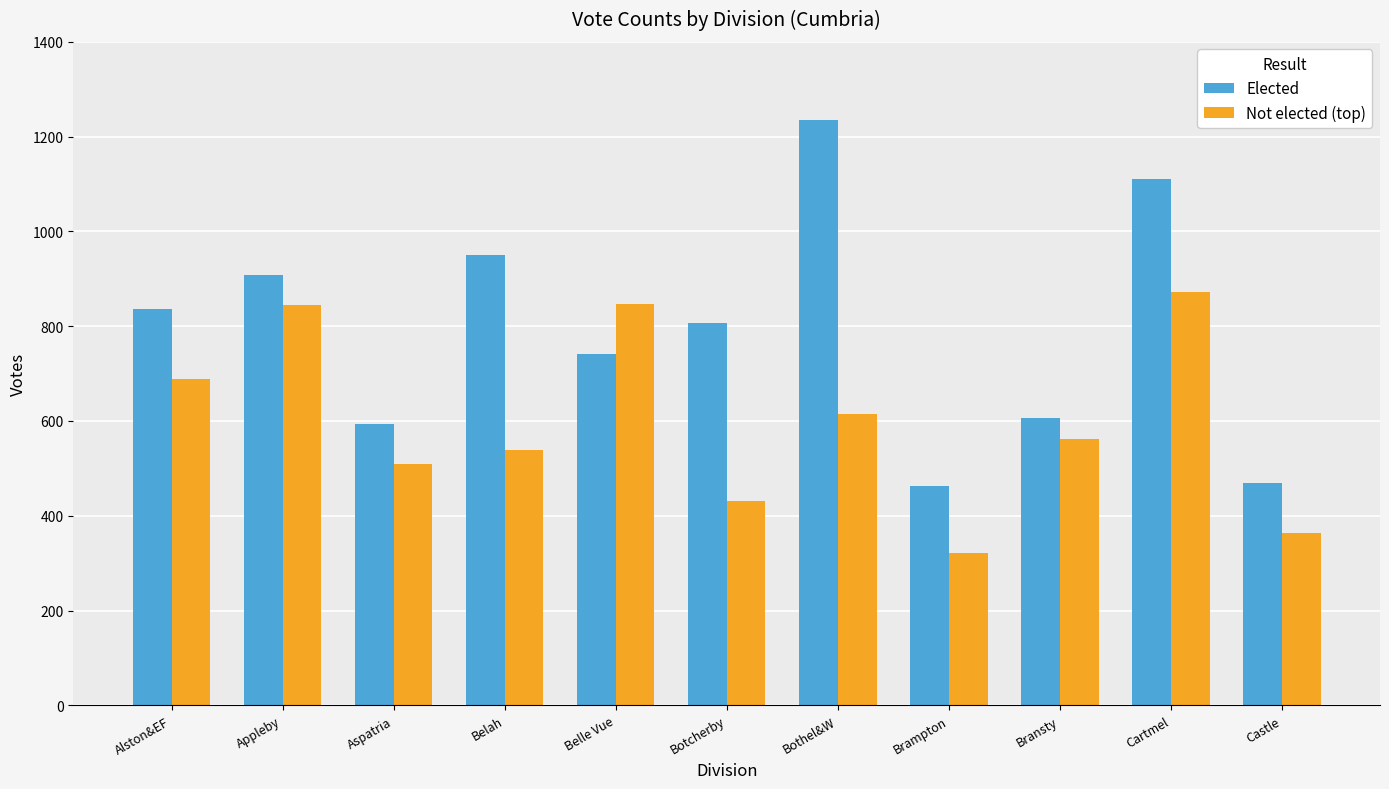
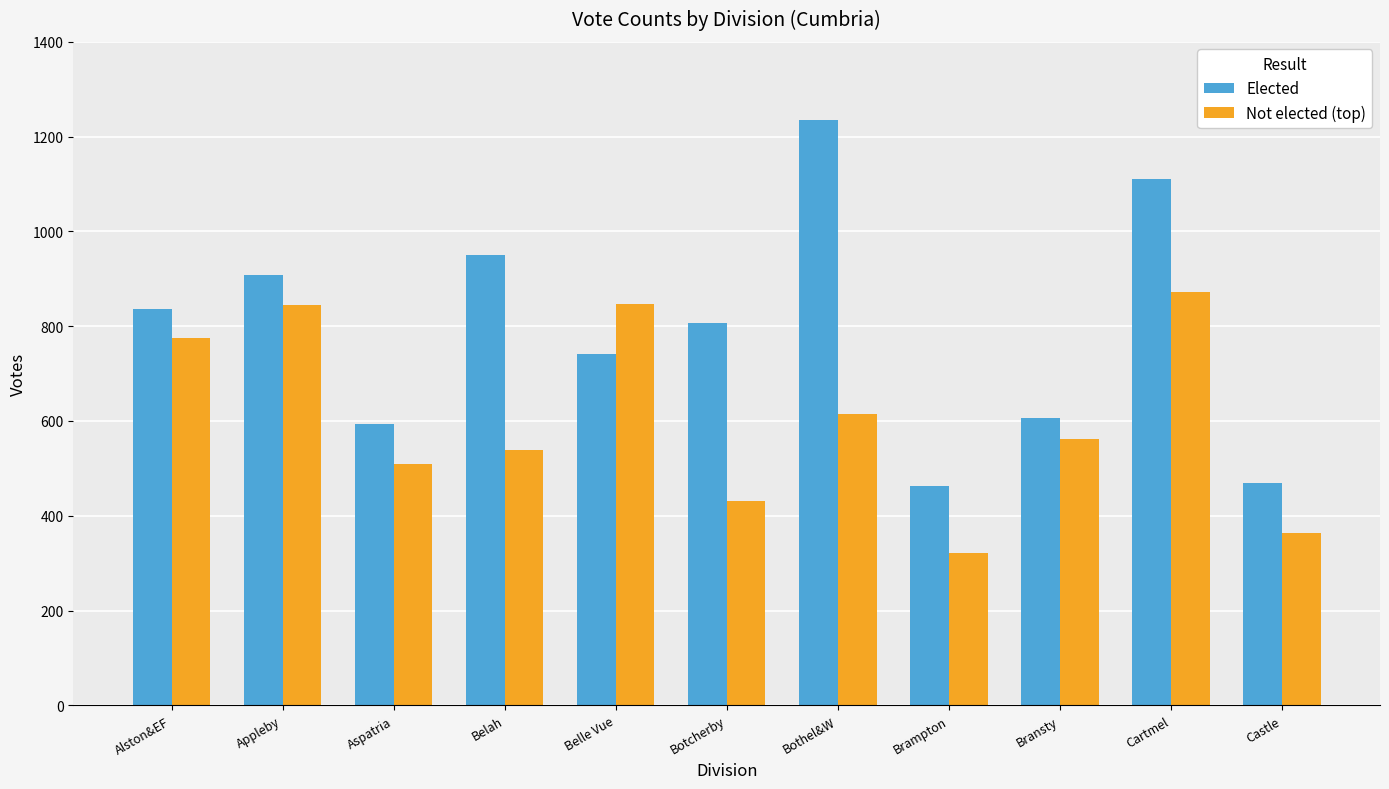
  {
    "Elected": {
      "Alston&EF": 840,
      "Appleby": 910,
      "Aspatria": 590,
      "Belah": 950,
      "Belle Vue": 740,
      "Botcherby": 810,
      "Bothel&W": 1240,
      "Brampton": 460,
      "Bransty": 610,
      "Cartmel": 1110,
      "Castle": 470
    },
    "Not elected (top)": {
-     "Alston&EF": 690,
+     "Alston&EF": 780,
      "Appleby": 840,
      "Aspatria": 510,
      "Belah": 540,
      "Belle Vue": 850,
      "Botcherby": 430,
      "Bothel&W": 620,
      "Brampton": 320,
      "Bransty": 560,
      "Cartmel": 870,
      "Castle": 360
    }
  }
